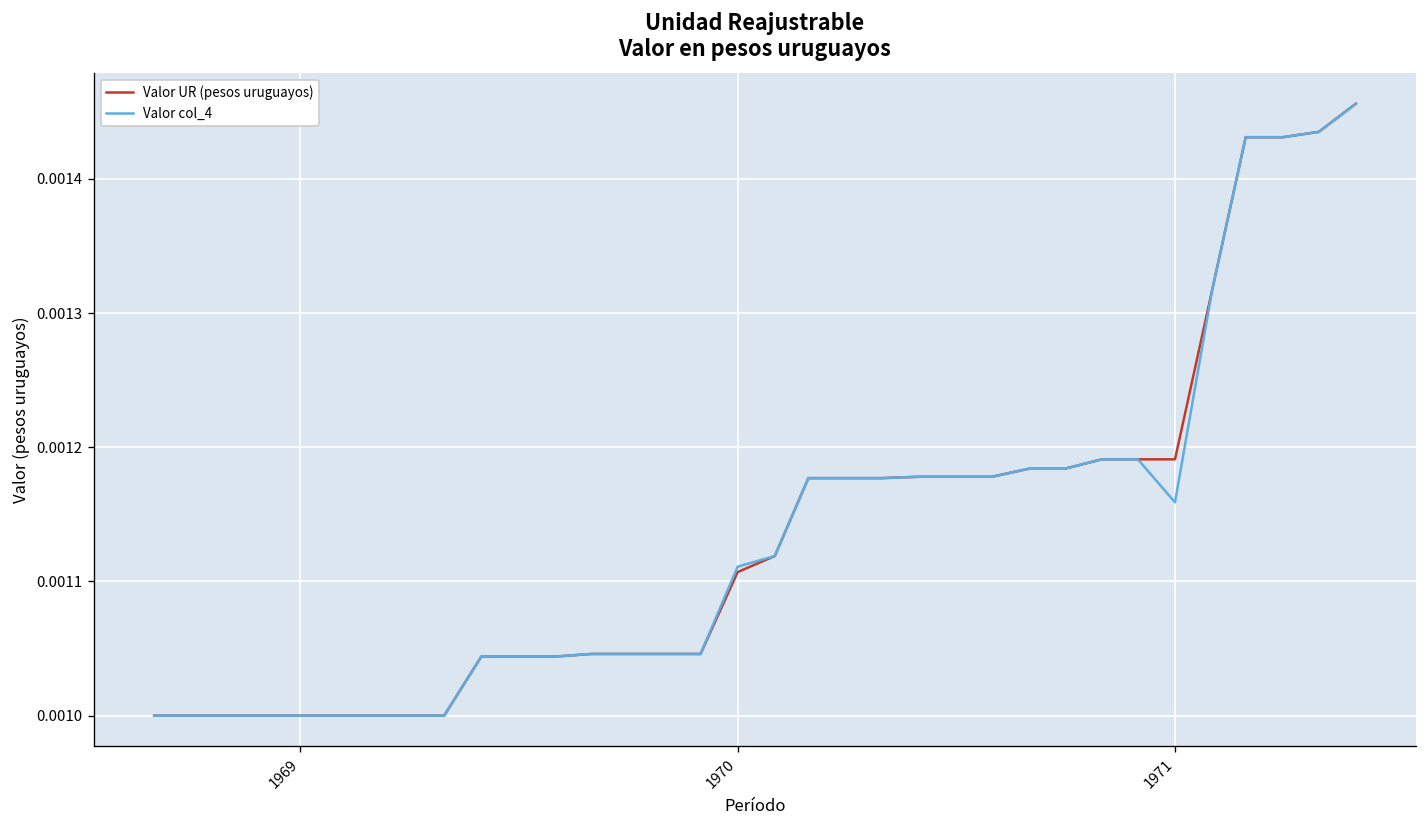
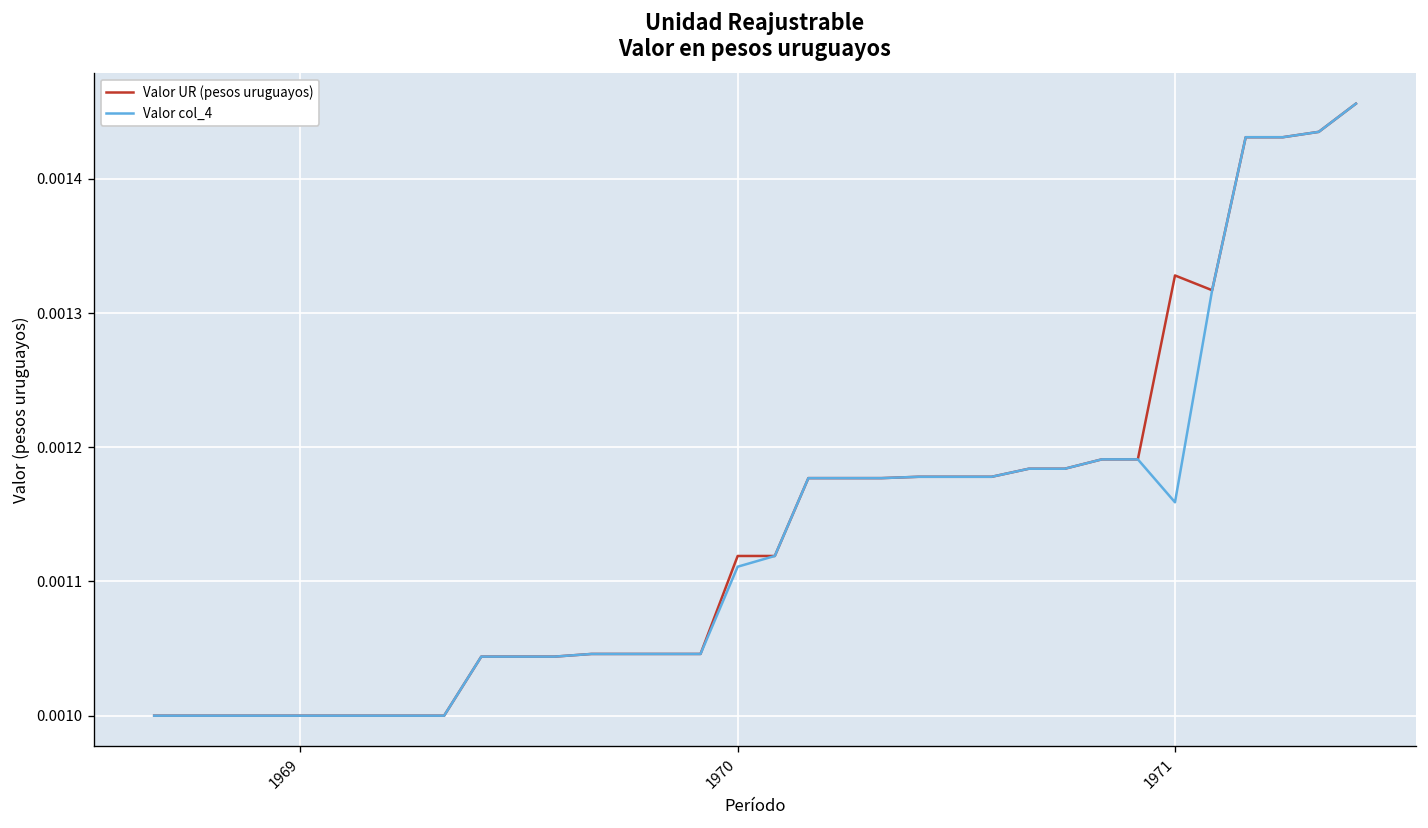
  {
    "Valor UR (pesos uruguayos)": {
-     "1970": 0.001107,
-     "1971": 0.001191
+     "1970": 0.001119,
+     "1971": 0.001328
    },
    "Valor col_4": {
      "1970": 0.001111,
      "1971": 0.001159
    }
  }
